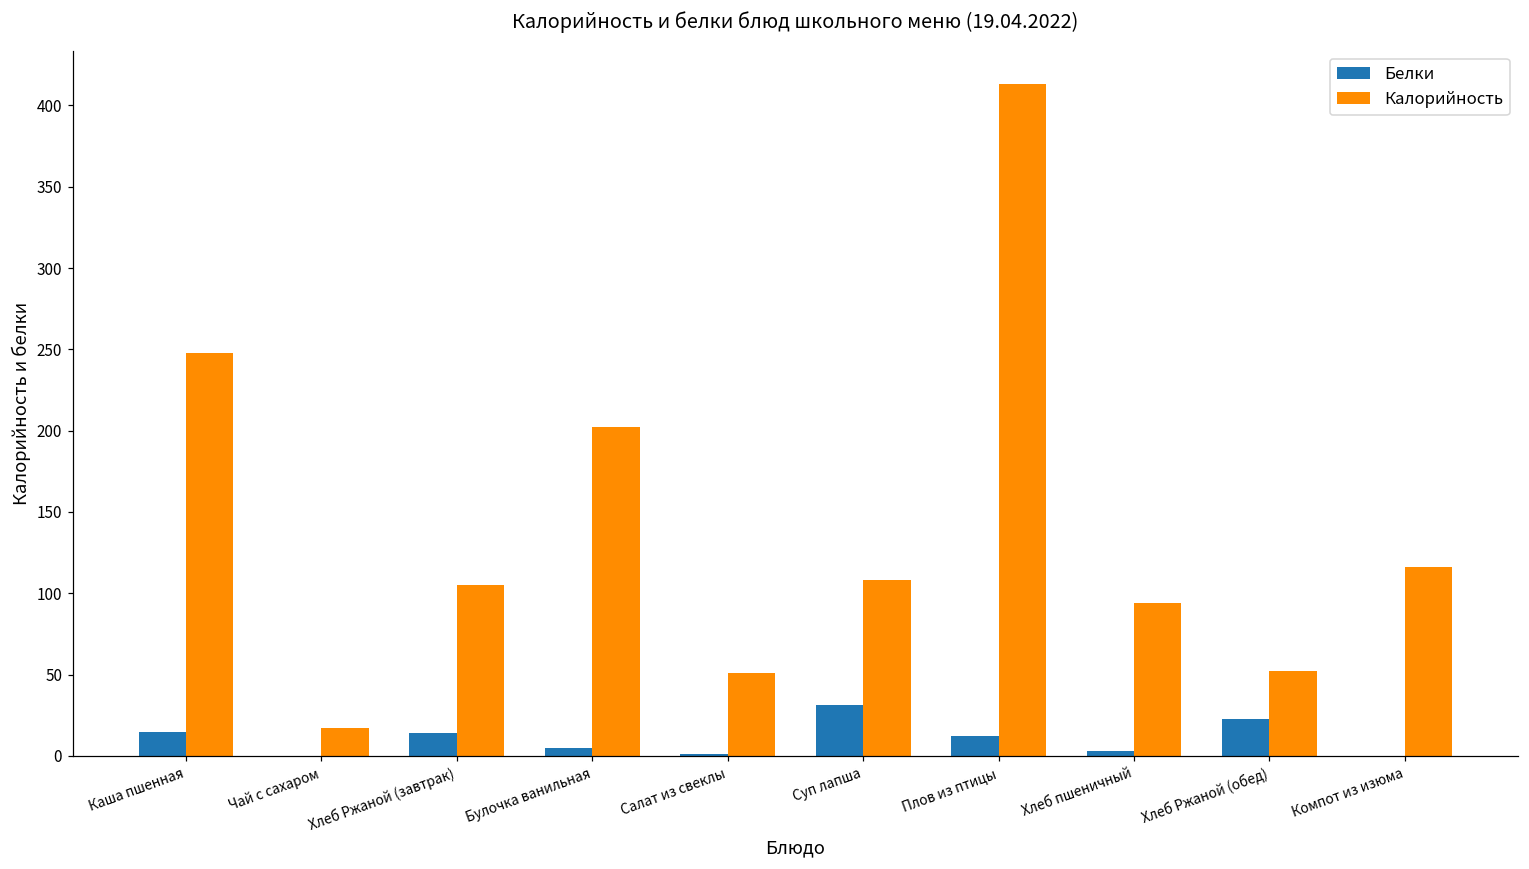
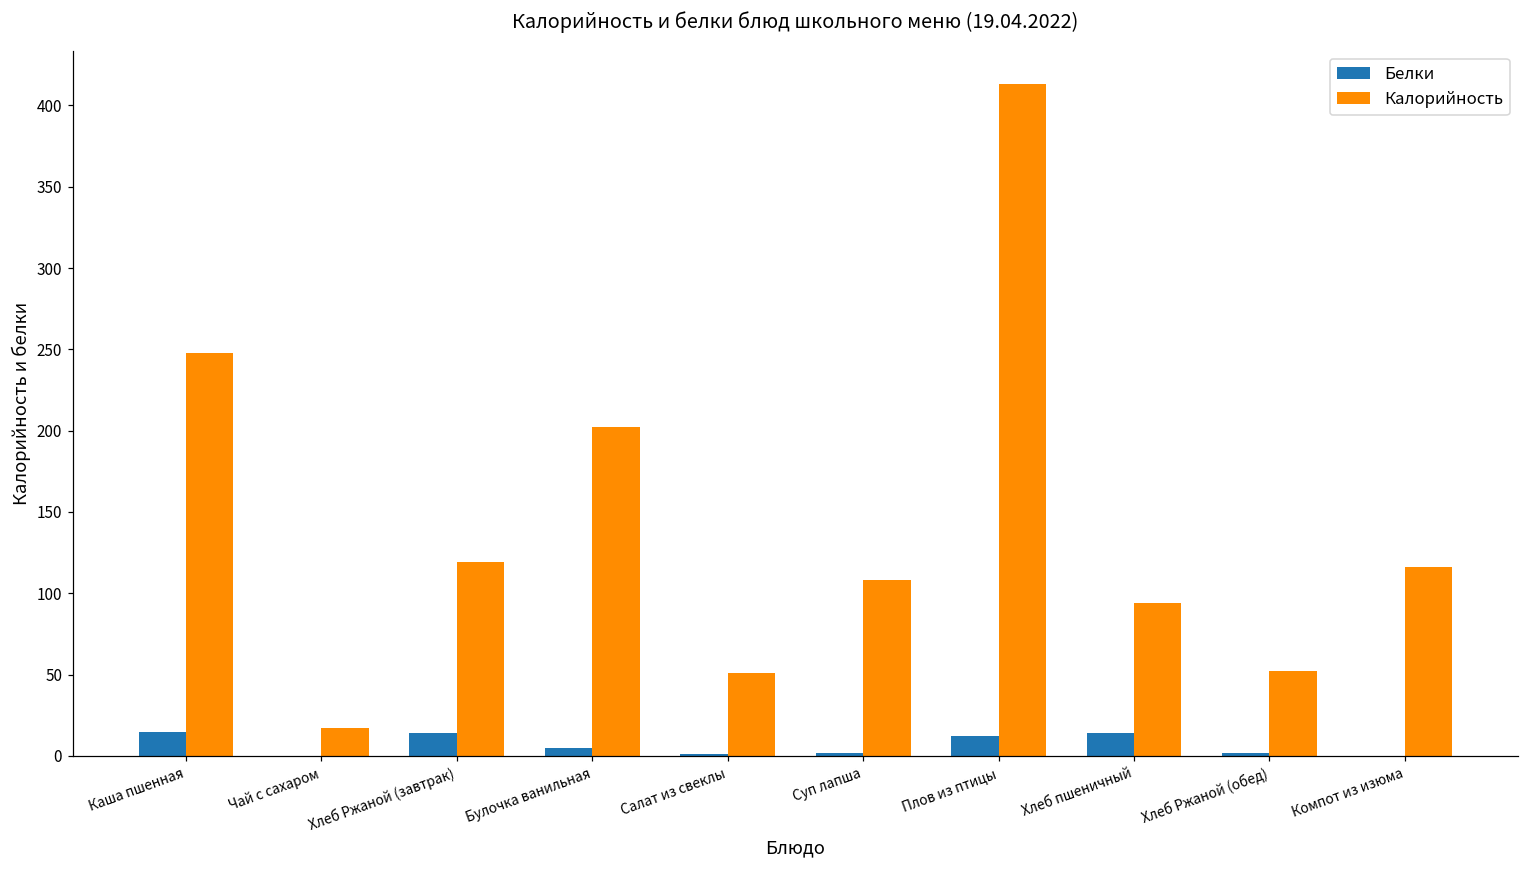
  {
    "Белки": {
      "Каша пшенная": 15,
      "Чай с сахаром": 0,
      "Хлеб Ржаной (завтрак)": 14,
      "Булочка ванильная": 5,
-     "Суп лапша": 31,
+     "Суп лапша": 2,
      "Плов из птицы": 12,
-     "Хлеб пшеничный": 3,
-     "Хлеб Ржаной (обед)": 23,
+     "Хлеб пшеничный": 14,
+     "Хлеб Ржаной (обед)": 2,
      "Компот из изюма": 0
    },
    "Калорийность": {
      "Каша пшенная": 248,
      "Чай с сахаром": 17,
-     "Хлеб Ржаной (завтрак)": 105,
+     "Хлеб Ржаной (завтрак)": 119,
      "Булочка ванильная": 202,
      "Салат из свеклы": 51,
      "Суп лапша": 108,
      "Плов из птицы": 413,
      "Хлеб пшеничный": 94,
      "Хлеб Ржаной (обед)": 52,
      "Компот из изюма": 116
    }
  }
